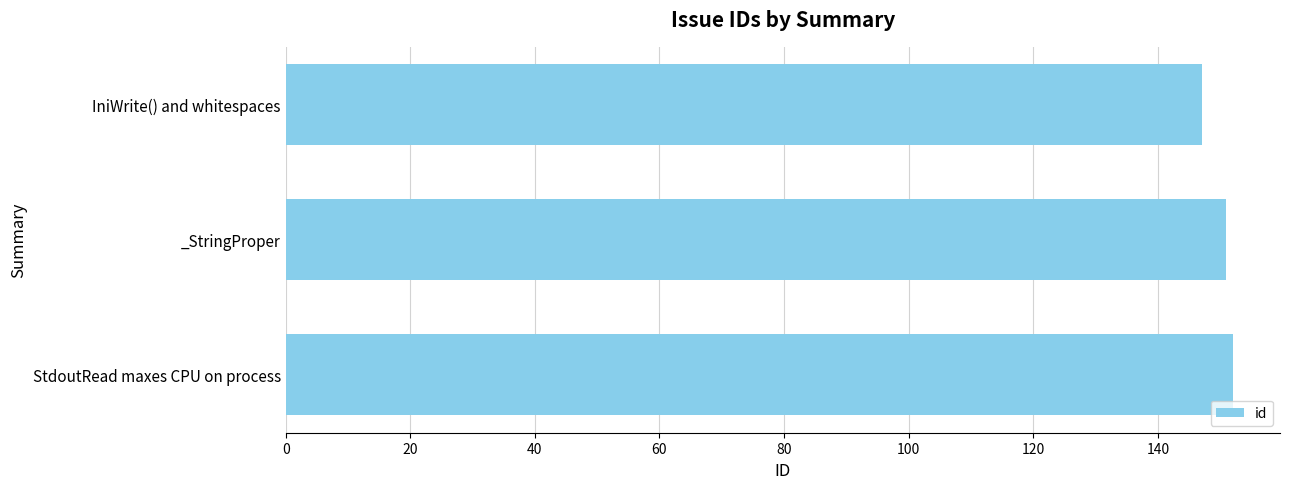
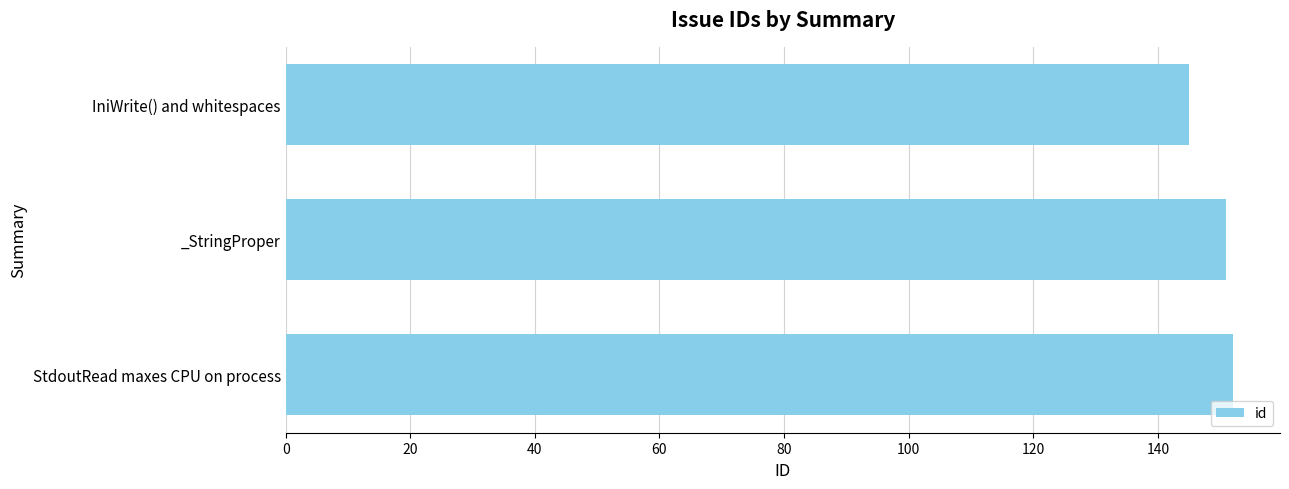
  {
-   "IniWrite() and whitespaces": 147,
+   "IniWrite() and whitespaces": 145,
    "_StringProper": 151,
    "StdoutRead maxes CPU on process": 152
  }
